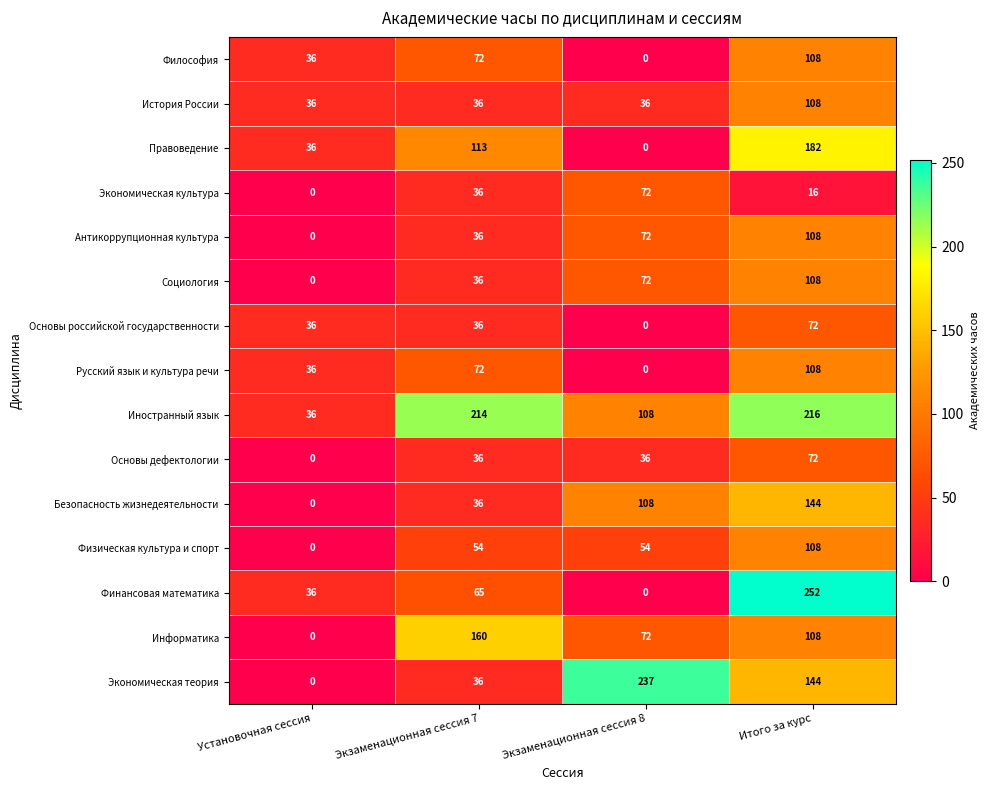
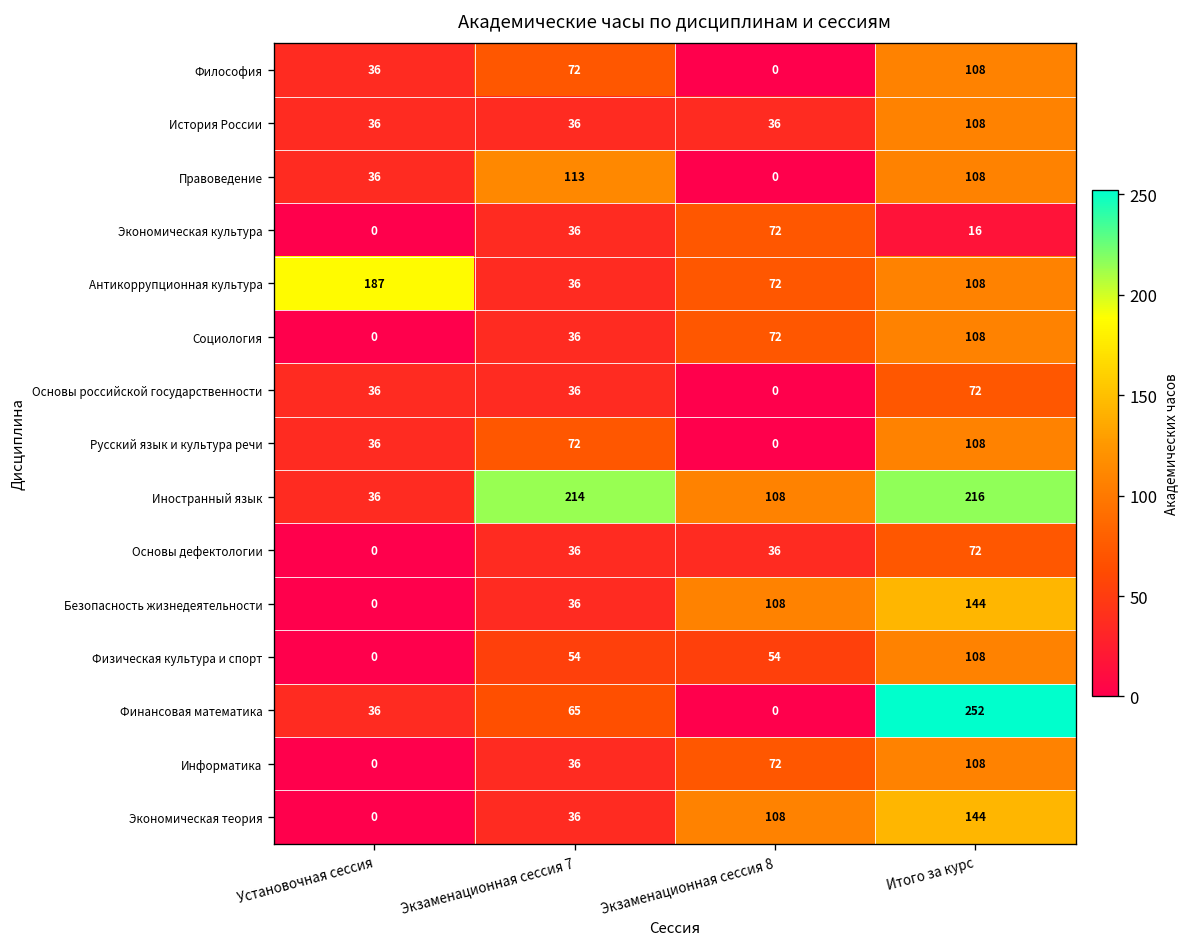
  {
    "Философия": {
      "Установочная сессия": 36,
      "Экзаменационная сессия 7": 72,
      "Экзаменационная сессия 8": 0,
      "Итого за курс": 108
    },
    "История России": {
      "Установочная сессия": 36,
      "Экзаменационная сессия 7": 36,
      "Экзаменационная сессия 8": 36,
      "Итого за курс": 108
    },
    "Правоведение": {
      "Установочная сессия": 36,
      "Экзаменационная сессия 7": 113,
      "Экзаменационная сессия 8": 0,
-     "Итого за курс": 182
+     "Итого за курс": 108
    },
    "Экономическая культура": {
      "Установочная сессия": 0,
      "Экзаменационная сессия 7": 36,
      "Экзаменационная сессия 8": 72,
      "Итого за курс": 16
    },
    "Антикоррупционная культура": {
-     "Установочная сессия": 0,
+     "Установочная сессия": 187,
      "Экзаменационная сессия 7": 36,
      "Экзаменационная сессия 8": 72,
      "Итого за курс": 108
    },
    "Социология": {
      "Установочная сессия": 0,
      "Экзаменационная сессия 7": 36,
      "Экзаменационная сессия 8": 72,
      "Итого за курс": 108
    },
    "Основы российской государственности": {
      "Установочная сессия": 36,
      "Экзаменационная сессия 7": 36,
      "Экзаменационная сессия 8": 0,
      "Итого за курс": 72
    },
    "Русский язык и культура речи": {
      "Установочная сессия": 36,
      "Экзаменационная сессия 7": 72,
      "Экзаменационная сессия 8": 0,
      "Итого за курс": 108
    },
    "Иностранный язык": {
      "Установочная сессия": 36,
      "Экзаменационная сессия 7": 214,
      "Экзаменационная сессия 8": 108,
      "Итого за курс": 216
    },
    "Основы дефектологии": {
      "Установочная сессия": 0,
      "Экзаменационная сессия 7": 36,
      "Экзаменационная сессия 8": 36,
      "Итого за курс": 72
    },
    "Безопасность жизнедеятельности": {
      "Установочная сессия": 0,
      "Экзаменационная сессия 7": 36,
      "Экзаменационная сессия 8": 108,
      "Итого за курс": 144
    },
    "Физическая культура и спорт": {
      "Установочная сессия": 0,
      "Экзаменационная сессия 7": 54,
      "Экзаменационная сессия 8": 54,
      "Итого за курс": 108
    },
    "Финансовая математика": {
      "Установочная сессия": 36,
      "Экзаменационная сессия 7": 65,
      "Экзаменационная сессия 8": 0,
      "Итого за курс": 252
    },
    "Информатика": {
      "Установочная сессия": 0,
-     "Экзаменационная сессия 7": 160,
+     "Экзаменационная сессия 7": 36,
      "Экзаменационная сессия 8": 72,
      "Итого за курс": 108
    },
    "Экономическая теория": {
      "Установочная сессия": 0,
      "Экзаменационная сессия 7": 36,
-     "Экзаменационная сессия 8": 237,
+     "Экзаменационная сессия 8": 108,
      "Итого за курс": 144
    }
  }
